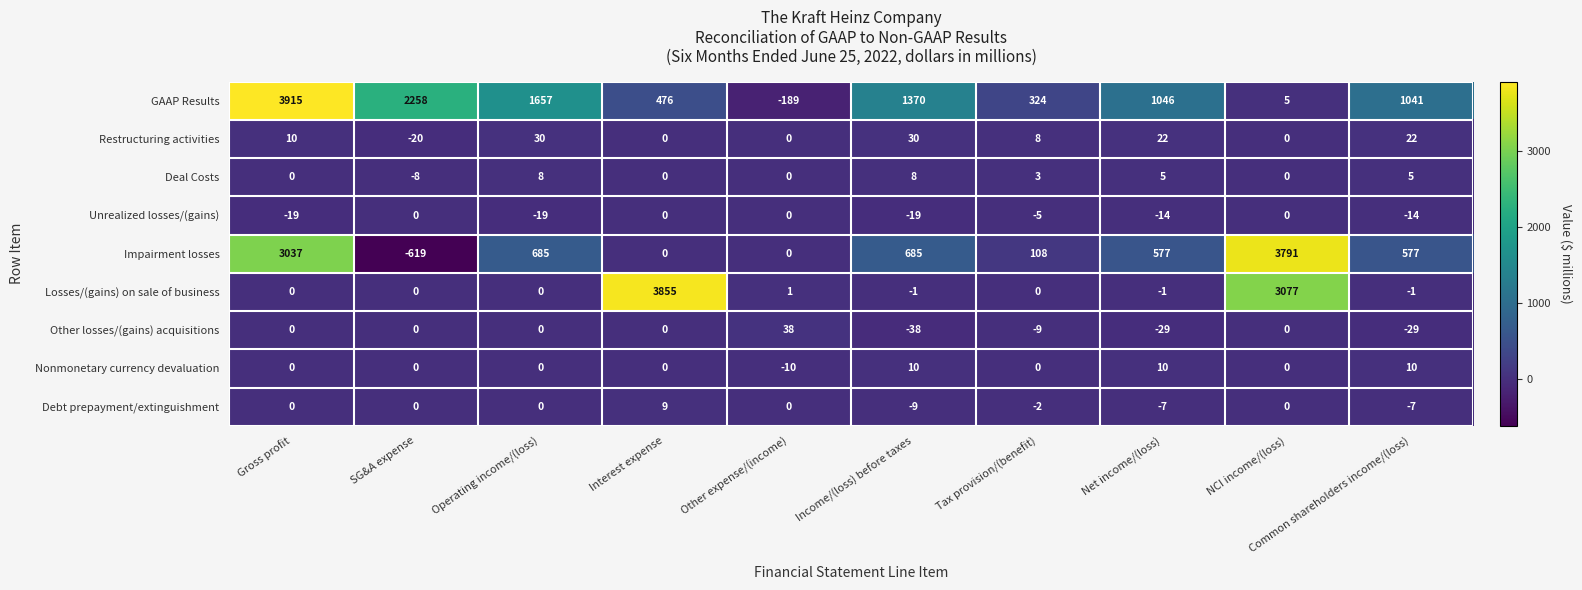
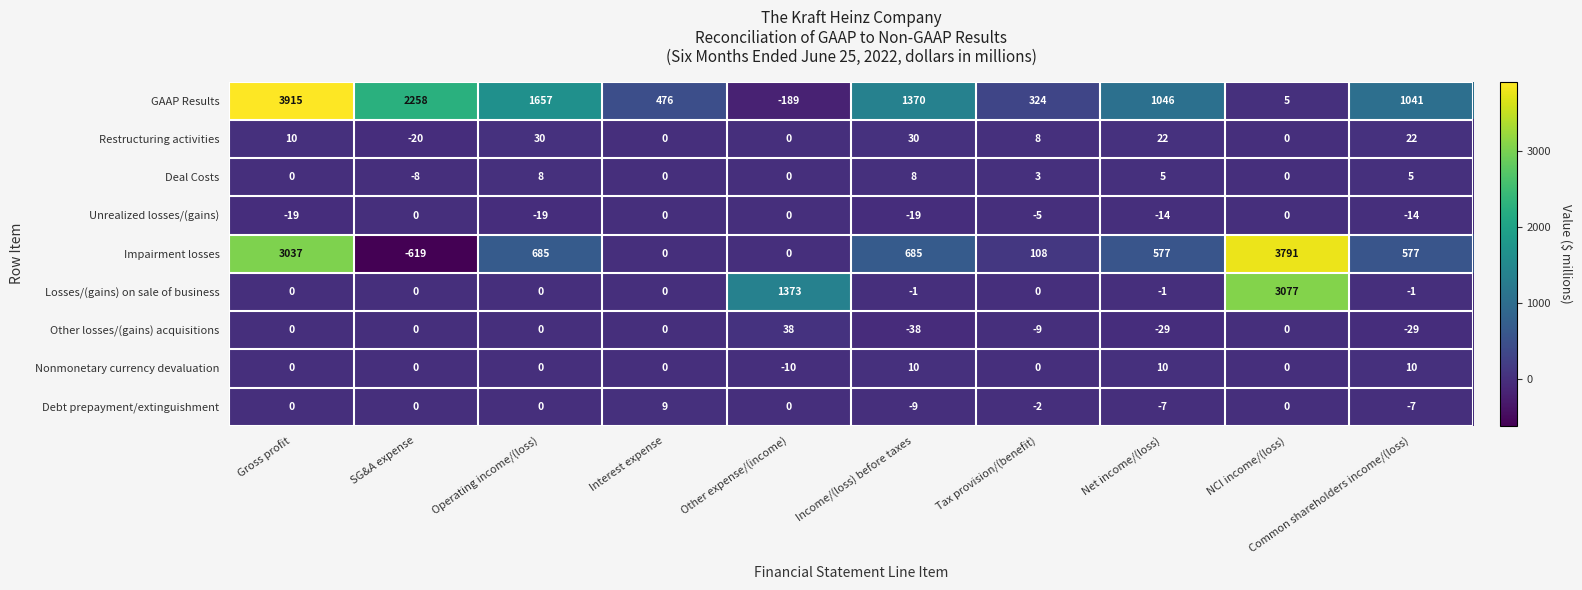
  {
    "GAAP Results": {
      "Gross profit": 3915,
      "SG&A expense": 2258,
      "Operating income/(loss)": 1657,
      "Interest expense": 476,
      "Other expense/(income)": -189,
      "Income/(loss) before taxes": 1370,
      "Tax provision/(benefit)": 324,
      "Net income/(loss)": 1046,
      "NCI income/(loss)": 5,
      "Common shareholders income/(loss)": 1041
    },
    "Restructuring activities": {
      "Gross profit": 10,
      "SG&A expense": -20,
      "Operating income/(loss)": 30,
      "Interest expense": 0,
      "Other expense/(income)": 0,
      "Income/(loss) before taxes": 30,
      "Tax provision/(benefit)": 8,
      "Net income/(loss)": 22,
      "NCI income/(loss)": 0,
      "Common shareholders income/(loss)": 22
    },
    "Deal Costs": {
      "Gross profit": 0,
      "SG&A expense": -8,
      "Operating income/(loss)": 8,
      "Interest expense": 0,
      "Other expense/(income)": 0,
      "Income/(loss) before taxes": 8,
      "Tax provision/(benefit)": 3,
      "Net income/(loss)": 5,
      "NCI income/(loss)": 0,
      "Common shareholders income/(loss)": 5
    },
    "Unrealized losses/(gains)": {
      "Gross profit": -19,
      "SG&A expense": 0,
      "Operating income/(loss)": -19,
      "Interest expense": 0,
      "Other expense/(income)": 0,
      "Income/(loss) before taxes": -19,
      "Tax provision/(benefit)": -5,
      "Net income/(loss)": -14,
      "NCI income/(loss)": 0,
      "Common shareholders income/(loss)": -14
    },
    "Impairment losses": {
      "Gross profit": 3037,
      "SG&A expense": -619,
      "Operating income/(loss)": 685,
      "Interest expense": 0,
      "Other expense/(income)": 0,
      "Income/(loss) before taxes": 685,
      "Tax provision/(benefit)": 108,
      "Net income/(loss)": 577,
      "NCI income/(loss)": 3791,
      "Common shareholders income/(loss)": 577
    },
    "Losses/(gains) on sale of business": {
      "Gross profit": 0,
      "SG&A expense": 0,
      "Operating income/(loss)": 0,
-     "Interest expense": 3855,
-     "Other expense/(income)": 1,
+     "Interest expense": 0,
+     "Other expense/(income)": 1373,
      "Income/(loss) before taxes": -1,
      "Tax provision/(benefit)": 0,
      "Net income/(loss)": -1,
      "NCI income/(loss)": 3077,
      "Common shareholders income/(loss)": -1
    },
    "Other losses/(gains) acquisitions": {
      "Gross profit": 0,
      "SG&A expense": 0,
      "Operating income/(loss)": 0,
      "Interest expense": 0,
      "Other expense/(income)": 38,
      "Income/(loss) before taxes": -38,
      "Tax provision/(benefit)": -9,
      "Net income/(loss)": -29,
      "NCI income/(loss)": 0,
      "Common shareholders income/(loss)": -29
    },
    "Nonmonetary currency devaluation": {
      "Gross profit": 0,
      "SG&A expense": 0,
      "Operating income/(loss)": 0,
      "Interest expense": 0,
      "Other expense/(income)": -10,
      "Income/(loss) before taxes": 10,
      "Tax provision/(benefit)": 0,
      "Net income/(loss)": 10,
      "NCI income/(loss)": 0,
      "Common shareholders income/(loss)": 10
    },
    "Debt prepayment/extinguishment": {
      "Gross profit": 0,
      "SG&A expense": 0,
      "Operating income/(loss)": 0,
      "Interest expense": 9,
      "Other expense/(income)": 0,
      "Income/(loss) before taxes": -9,
      "Tax provision/(benefit)": -2,
      "Net income/(loss)": -7,
      "NCI income/(loss)": 0,
      "Common shareholders income/(loss)": -7
    }
  }
